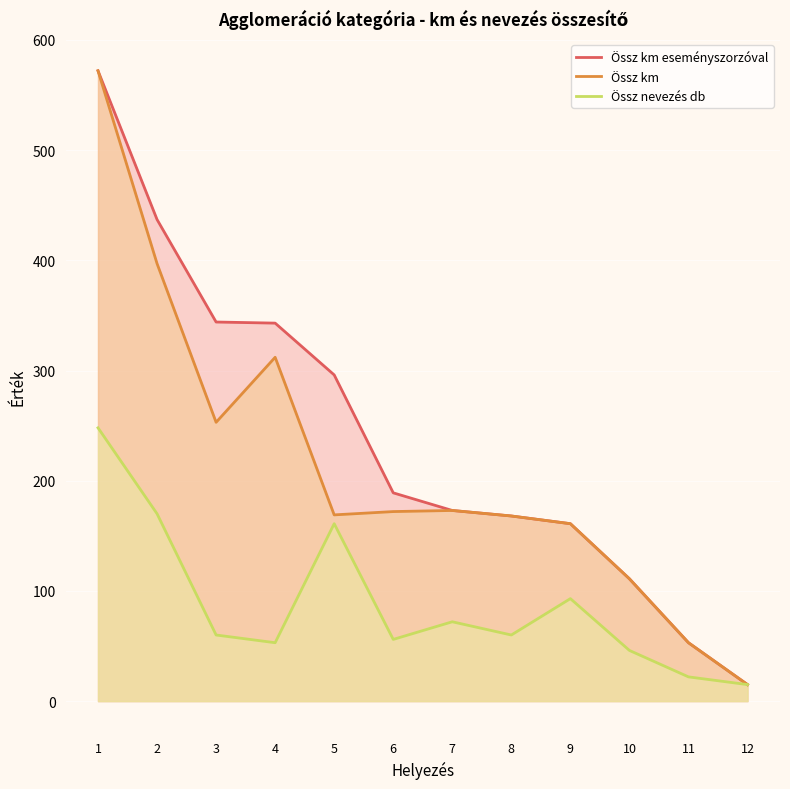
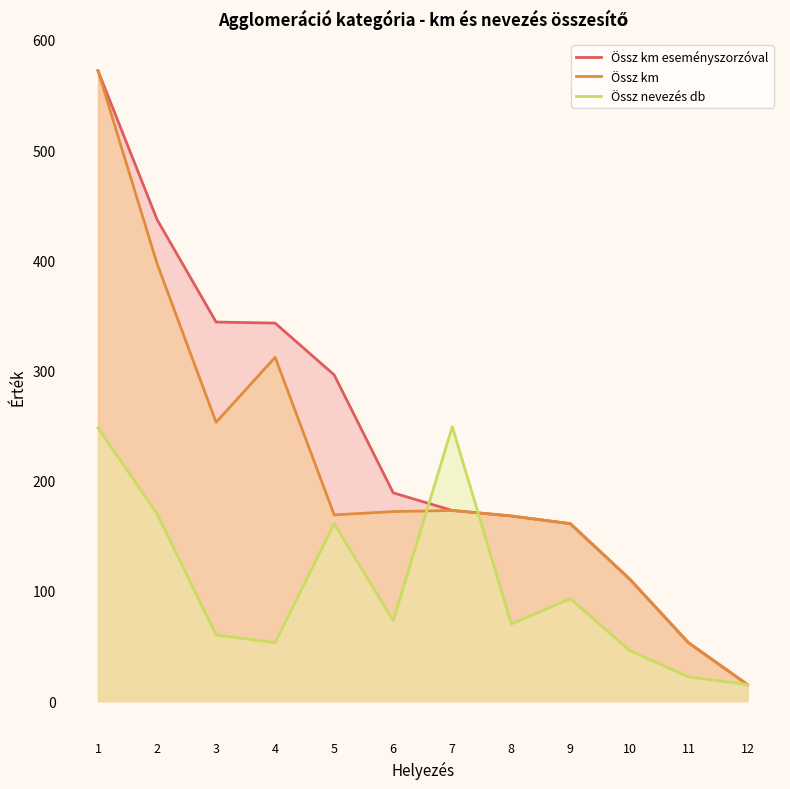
  {
    "Össz nevezés db": {
      "1": 248,
      "2": 170,
      "3": 60,
      "4": 53,
      "5": 161,
-     "6": 56,
-     "7": 72,
-     "8": 60,
+     "6": 73,
+     "7": 249,
+     "8": 70,
      "9": 93,
      "10": 46,
      "11": 22
    }
  }
